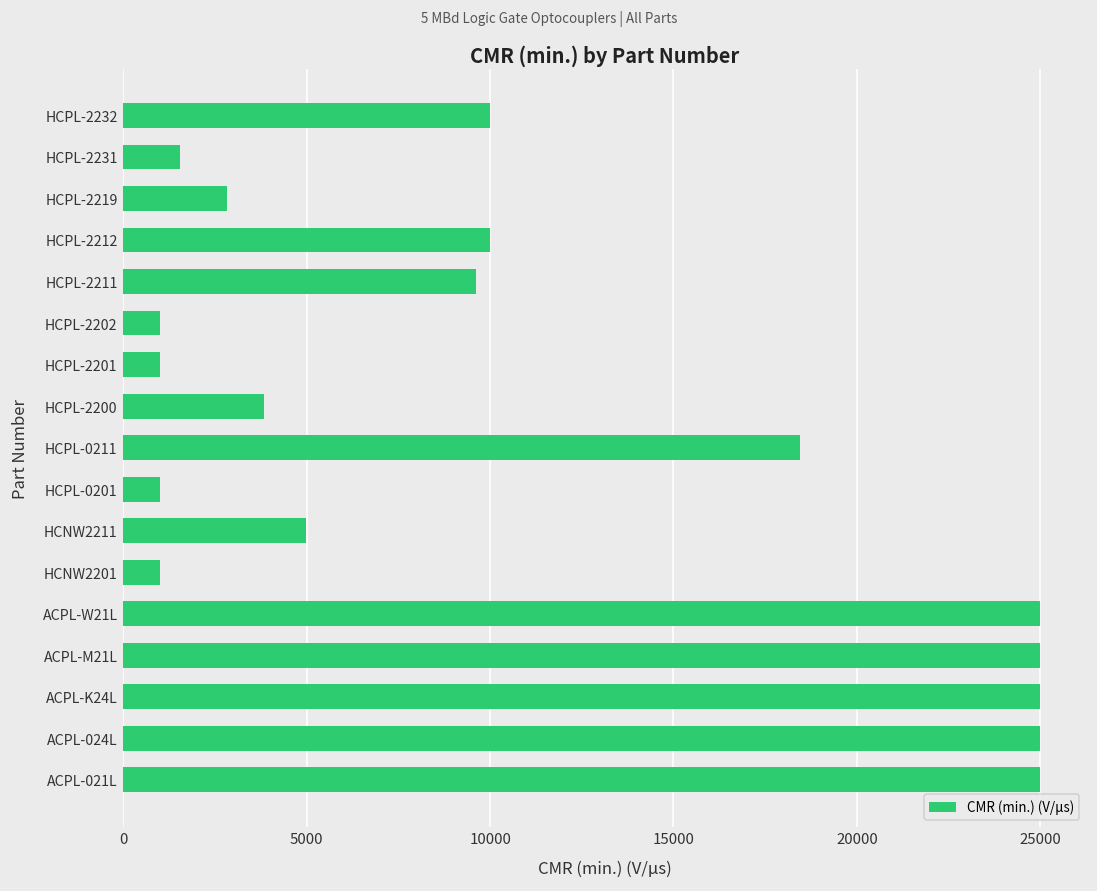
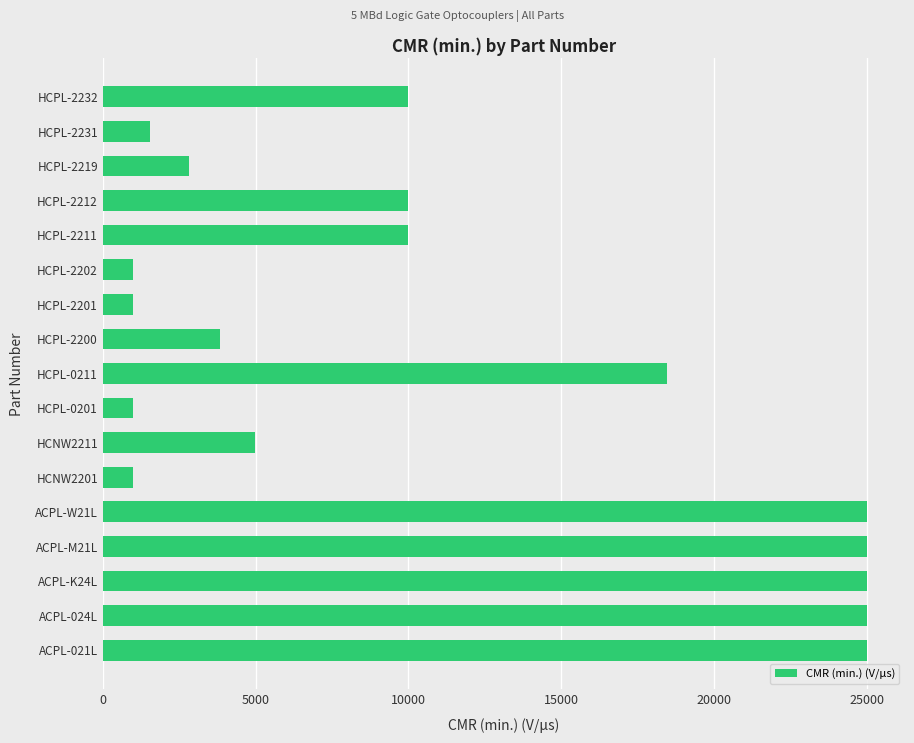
  {
    "HCPL-2232": 10000,
    "HCPL-2231": 1500,
    "HCPL-2219": 2800,
    "HCPL-2212": 10000,
-   "HCPL-2211": 9600,
+   "HCPL-2211": 10000,
    "HCPL-2202": 1000,
    "HCPL-2201": 1000,
    "HCPL-2200": 3800,
    "HCPL-0211": 18500,
    "HCPL-0201": 1000,
    "HCNW2211": 5000,
    "HCNW2201": 1000,
    "ACPL-W21L": 25000,
    "ACPL-M21L": 25000,
    "ACPL-K24L": 25000,
    "ACPL-024L": 25000,
    "ACPL-021L": 25000
  }
